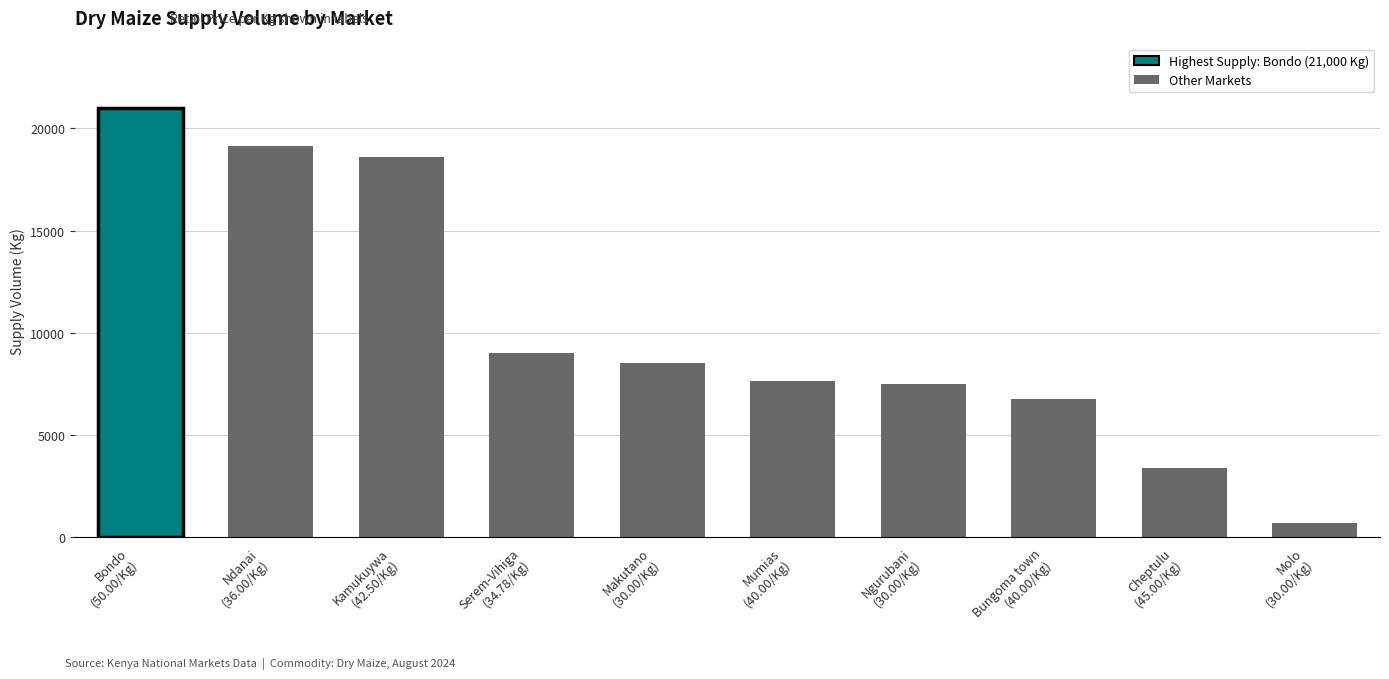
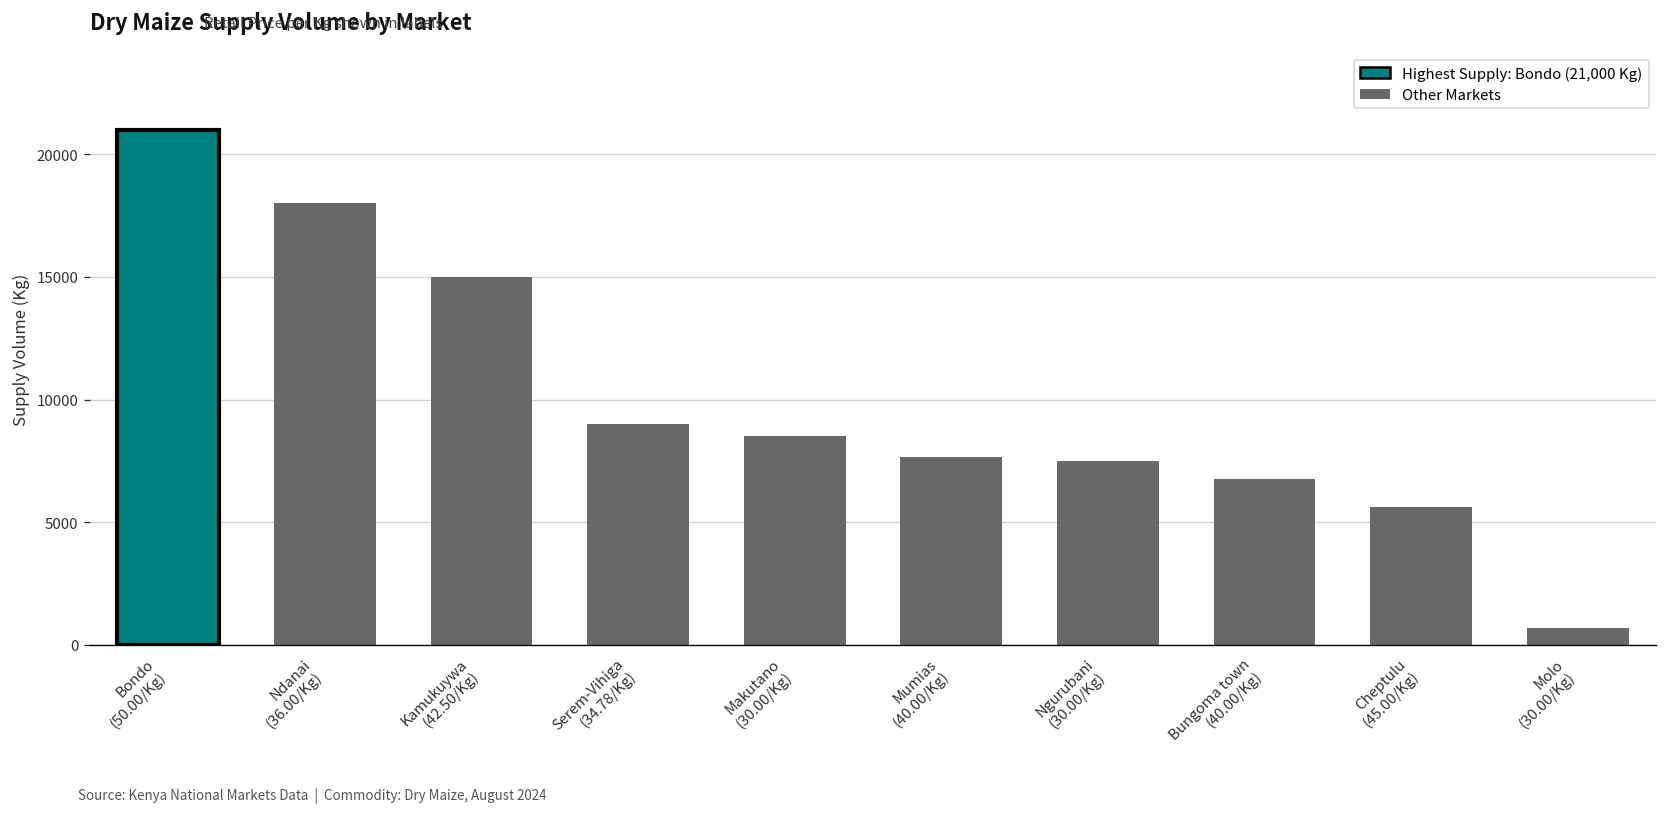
  {
    "Bondo (50.00/Kg)": 21000,
-   "Ndanai (36.00/Kg)": 19100,
-   "Kamukuywa (42.50/Kg)": 18600,
+   "Ndanai (36.00/Kg)": 18000,
+   "Kamukuywa (42.50/Kg)": 15000,
    "Serem-Vihiga (34.78/Kg)": 9000,
    "Makutano (30.00/Kg)": 8500,
    "Mumias (40.00/Kg)": 7700,
    "Ngurubani (30.00/Kg)": 7500,
    "Bungoma town (40.00/Kg)": 6800,
-   "Cheptulu (45.00/Kg)": 3400,
+   "Cheptulu (45.00/Kg)": 5600,
    "Molo (30.00/Kg)": 700
  }
